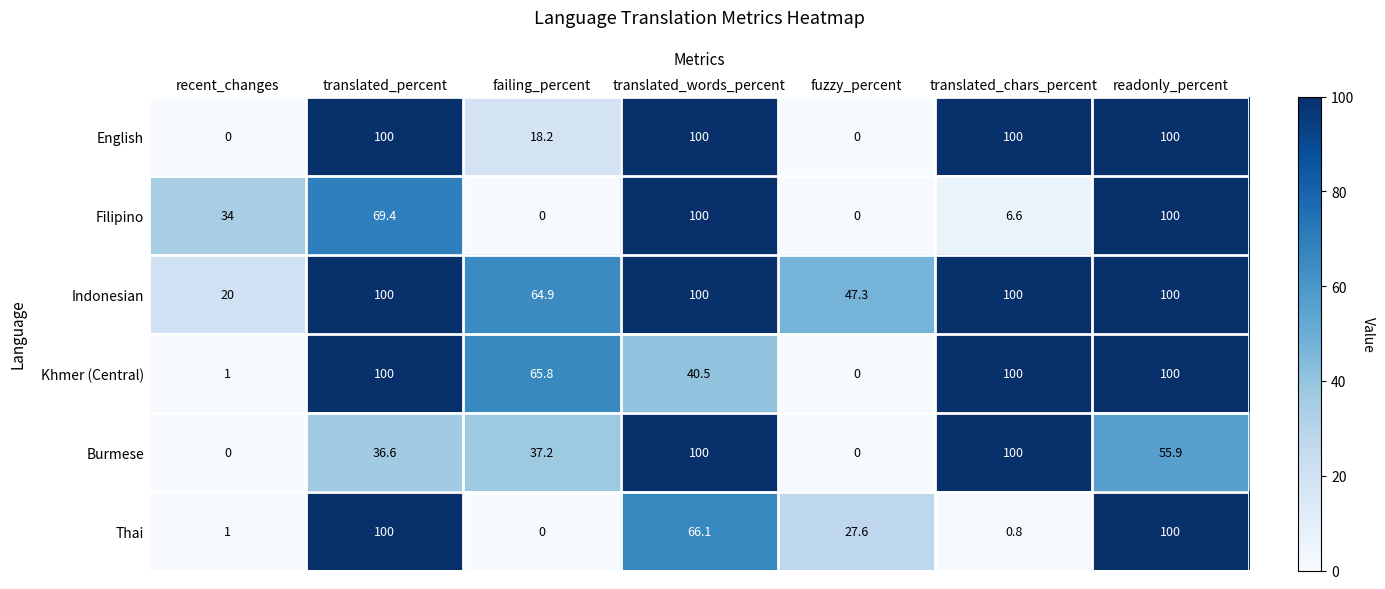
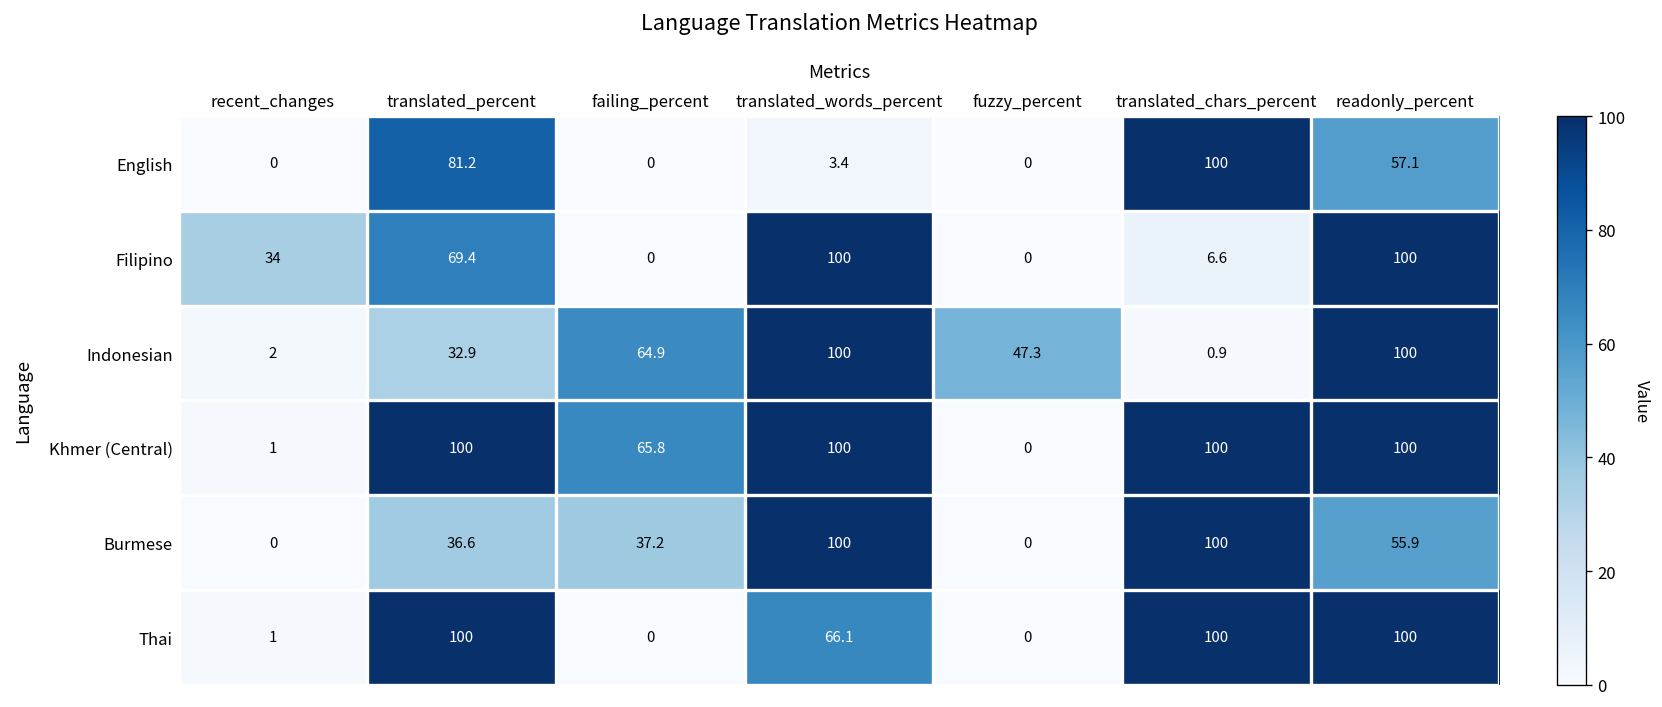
  {
    "English": {
      "recent_changes": 0,
-     "translated_percent": 100,
-     "failing_percent": 18.2,
-     "translated_words_percent": 100,
+     "translated_percent": 81.2,
+     "failing_percent": 0,
+     "translated_words_percent": 3.4,
      "fuzzy_percent": 0,
      "translated_chars_percent": 100,
-     "readonly_percent": 100
+     "readonly_percent": 57.1
    },
    "Filipino": {
      "recent_changes": 34,
      "translated_percent": 69.4,
      "failing_percent": 0,
      "translated_words_percent": 100,
      "fuzzy_percent": 0,
      "translated_chars_percent": 6.6,
      "readonly_percent": 100
    },
    "Indonesian": {
-     "recent_changes": 20,
-     "translated_percent": 100,
+     "recent_changes": 2,
+     "translated_percent": 32.9,
      "failing_percent": 64.9,
      "translated_words_percent": 100,
      "fuzzy_percent": 47.3,
-     "translated_chars_percent": 100,
+     "translated_chars_percent": 0.9,
      "readonly_percent": 100
    },
    "Khmer (Central)": {
      "recent_changes": 1,
      "translated_percent": 100,
      "failing_percent": 65.8,
-     "translated_words_percent": 40.5,
+     "translated_words_percent": 100,
      "fuzzy_percent": 0,
      "translated_chars_percent": 100,
      "readonly_percent": 100
    },
    "Burmese": {
      "recent_changes": 0,
      "translated_percent": 36.6,
      "failing_percent": 37.2,
      "translated_words_percent": 100,
      "fuzzy_percent": 0,
      "translated_chars_percent": 100,
      "readonly_percent": 55.9
    },
    "Thai": {
      "recent_changes": 1,
      "translated_percent": 100,
      "failing_percent": 0,
      "translated_words_percent": 66.1,
-     "fuzzy_percent": 27.6,
-     "translated_chars_percent": 0.8,
+     "fuzzy_percent": 0,
+     "translated_chars_percent": 100,
      "readonly_percent": 100
    }
  }
